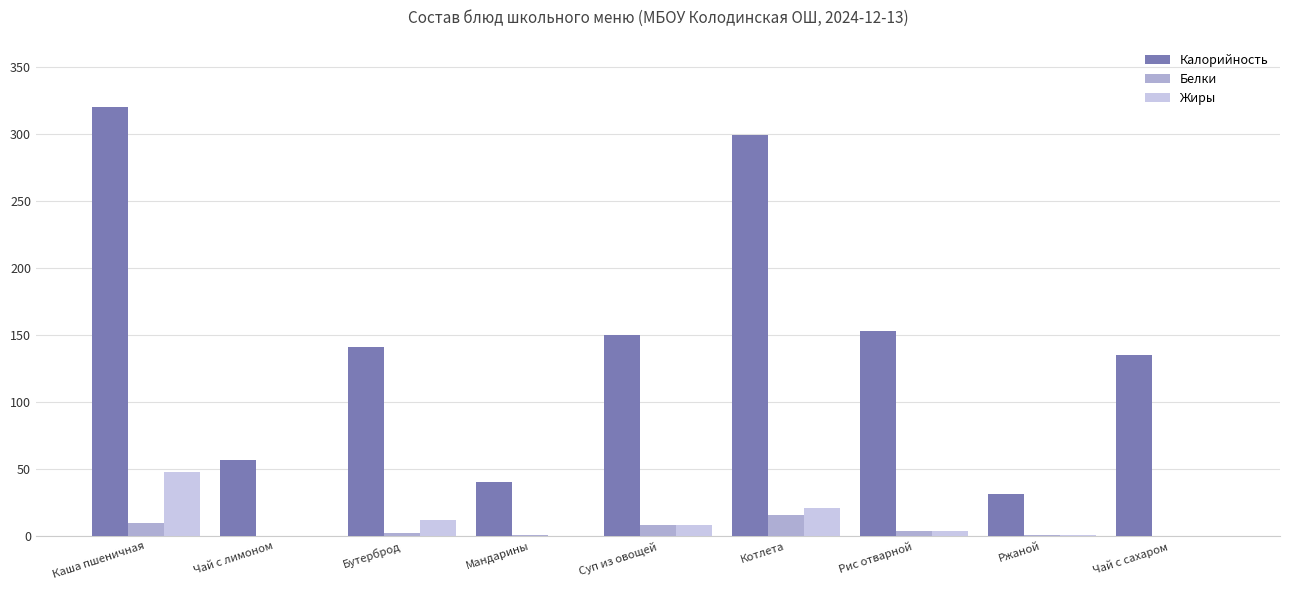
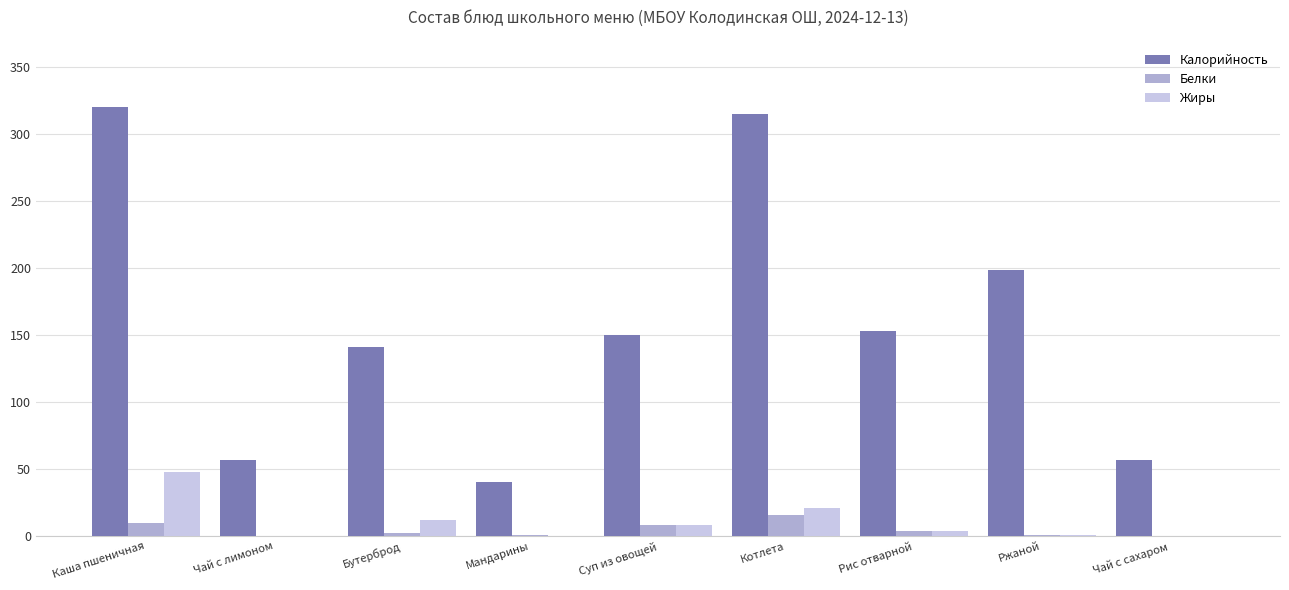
  {
    "Калорийность": {
      "Каша пшеничная": 320,
      "Чай с лимоном": 57,
      "Бутерброд": 141,
      "Мандарины": 40,
      "Суп из овощей": 150,
-     "Котлета": 299,
+     "Котлета": 315,
      "Рис отварной": 153,
-     "Ржаной": 31,
-     "Чай с сахаром": 135
+     "Ржаной": 198,
+     "Чай с сахаром": 57
    }
  }
